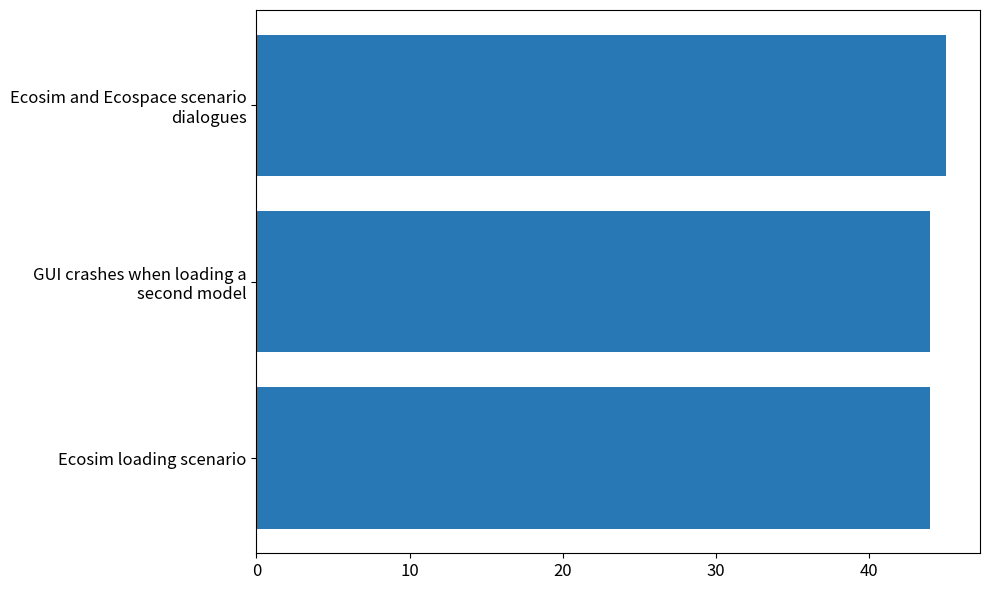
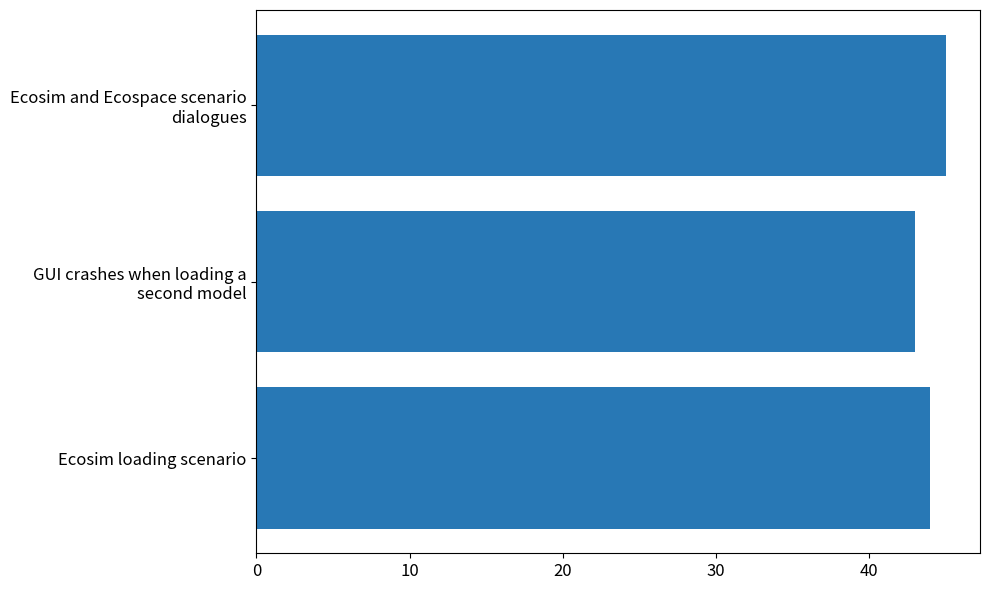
  {
    "Ecosim and Ecospace scenario dialogues": 45,
-   "GUI crashes when loading a second model": 44,
+   "GUI crashes when loading a second model": 43,
    "Ecosim loading scenario": 44
  }
